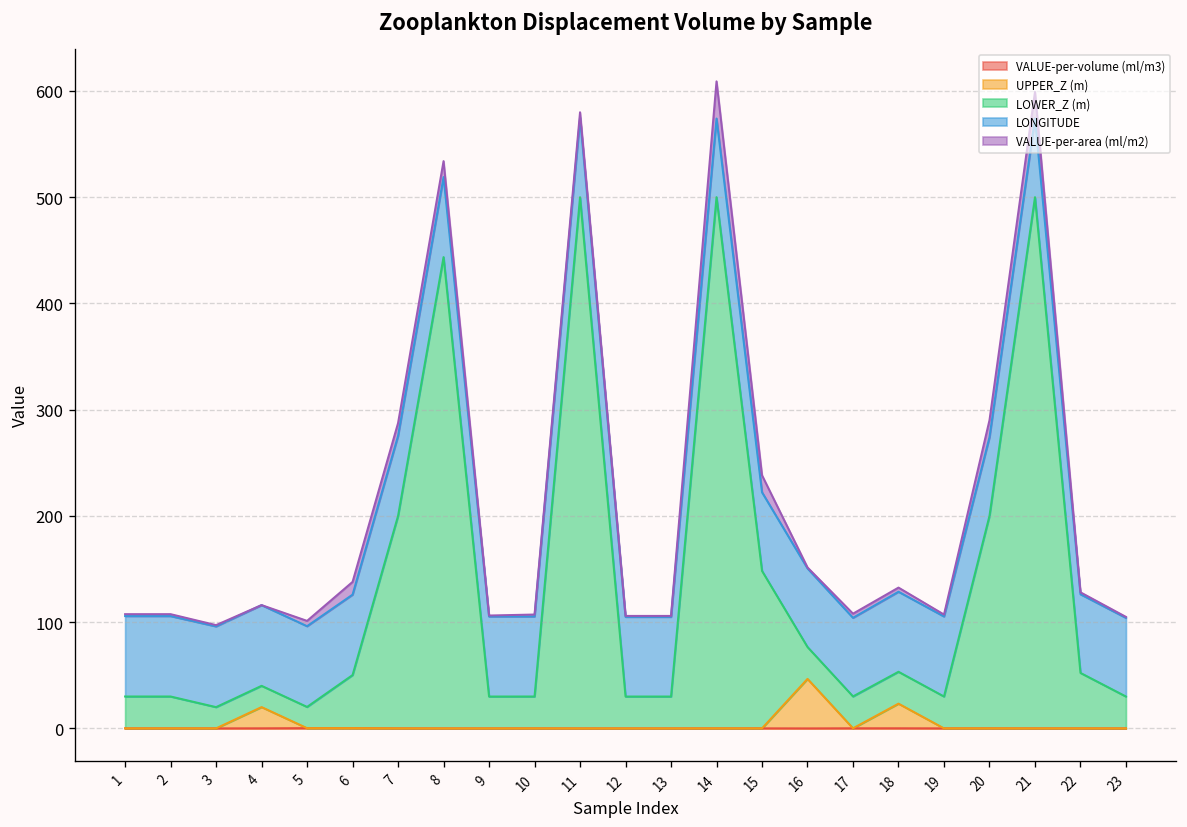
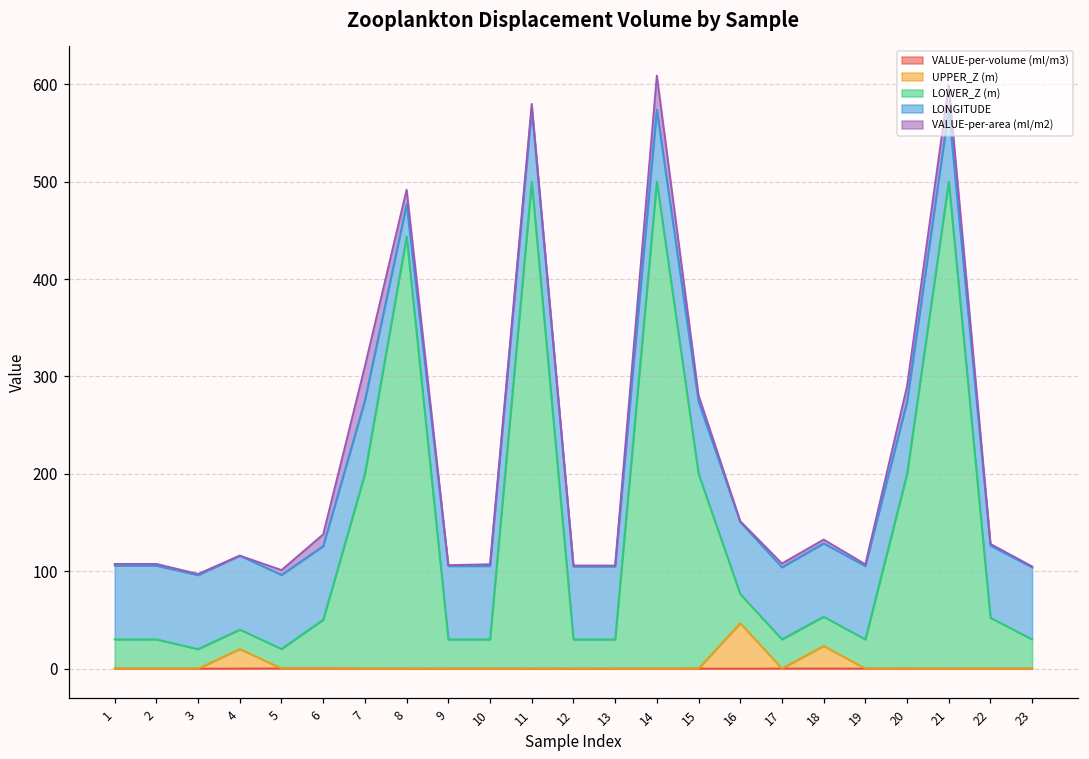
  {
    "VALUE-per-volume (ml/m3)": {
      "4": 0,
      "16": 0,
      "18": 0
    },
    "UPPER_Z (m)": {
      "4": 20,
      "16": 50,
      "18": 20
    },
    "LOWER_Z (m)": {
      "1": 30,
      "2": 30,
      "3": 20,
      "4": 20,
      "5": 20,
      "6": 50,
      "7": 200,
      "8": 440,
      "9": 30,
      "10": 30,
      "11": 500,
      "12": 30,
      "13": 30,
      "14": 500,
-     "15": 150,
+     "15": 200,
      "16": 30,
      "17": 30,
      "18": 30,
      "19": 30,
      "20": 200,
      "21": 500,
      "22": 50,
      "23": 30
    },
    "LONGITUDE": {
      "5": 80,
      "6": 80,
      "7": 80,
-     "8": 80,
+     "8": 30,
      "11": 70,
      "14": 70,
      "15": 70,
      "17": 70,
      "18": 80,
      "20": 70
    },
    "VALUE-per-area (ml/m2)": {
      "5": 10,
      "6": 10,
-     "7": 10,
+     "7": 40,
      "8": 20,
      "11": 10,
      "14": 40,
-     "15": 20,
+     "15": 10,
      "17": 0,
      "18": 0,
      "20": 20
    }
  }
